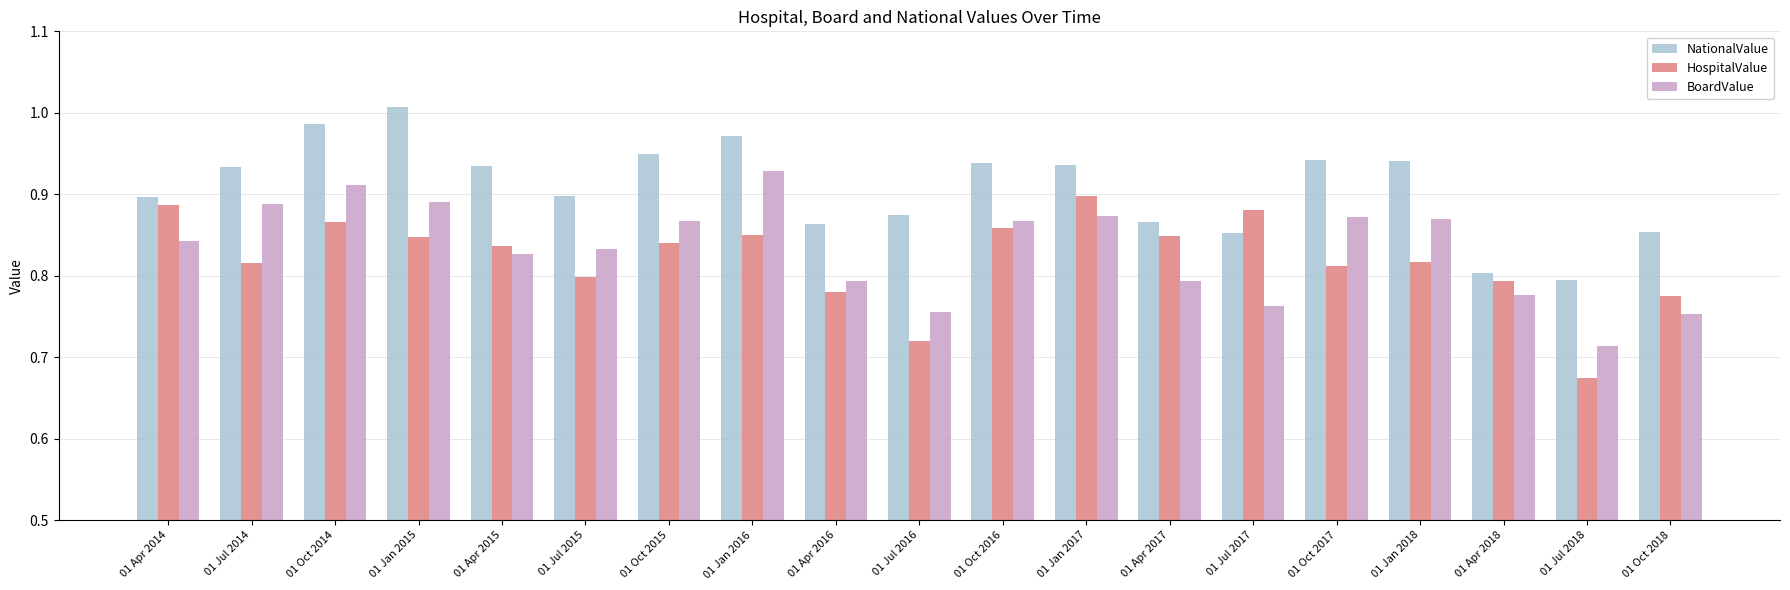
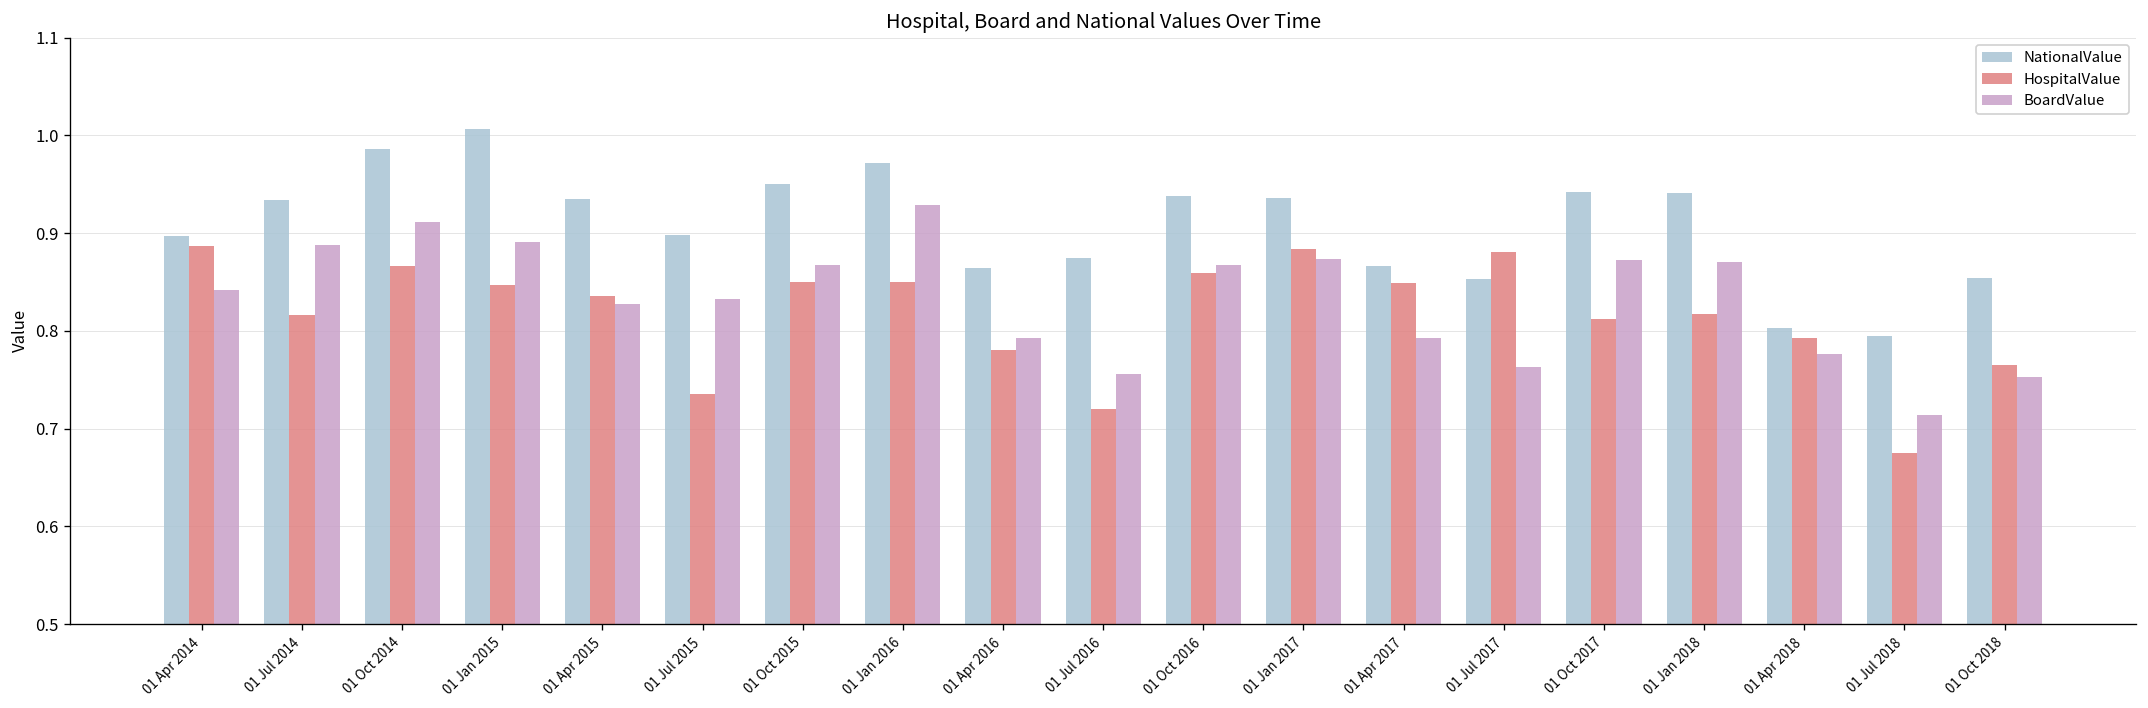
  {
    "HospitalValue": {
      "01 Apr 2014": 0.89,
      "01 Jul 2014": 0.82,
      "01 Oct 2014": 0.87,
      "01 Jan 2015": 0.85,
      "01 Apr 2015": 0.84,
-     "01 Jul 2015": 0.80,
-     "01 Oct 2015": 0.84,
+     "01 Jul 2015": 0.74,
+     "01 Oct 2015": 0.85,
      "01 Jan 2016": 0.85,
      "01 Apr 2016": 0.78,
      "01 Jul 2016": 0.72,
      "01 Oct 2016": 0.86,
-     "01 Jan 2017": 0.90,
+     "01 Jan 2017": 0.88,
      "01 Apr 2017": 0.85,
      "01 Jul 2017": 0.88,
      "01 Oct 2017": 0.81,
      "01 Jan 2018": 0.82,
      "01 Apr 2018": 0.79,
      "01 Jul 2018": 0.68,
-     "01 Oct 2018": 0.78
+     "01 Oct 2018": 0.77
    }
  }
